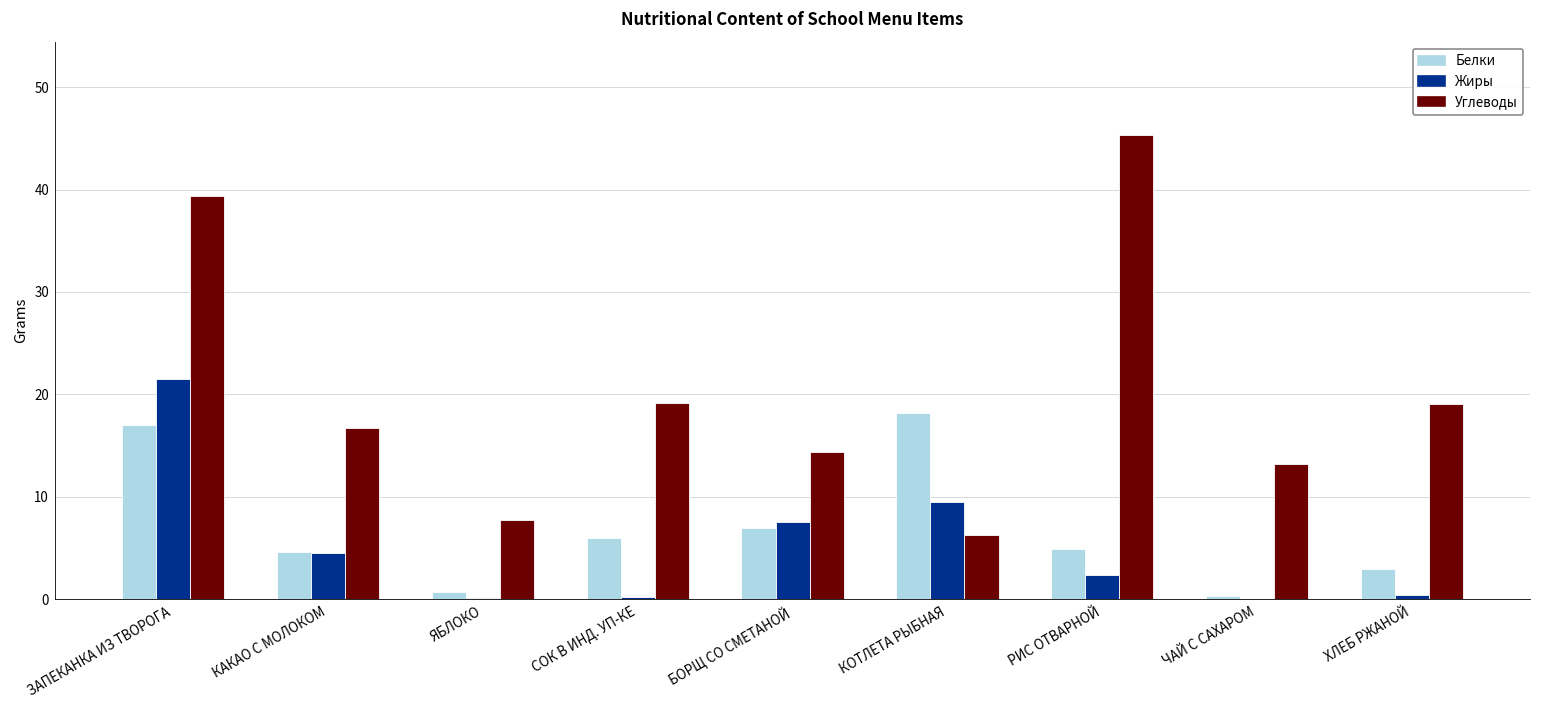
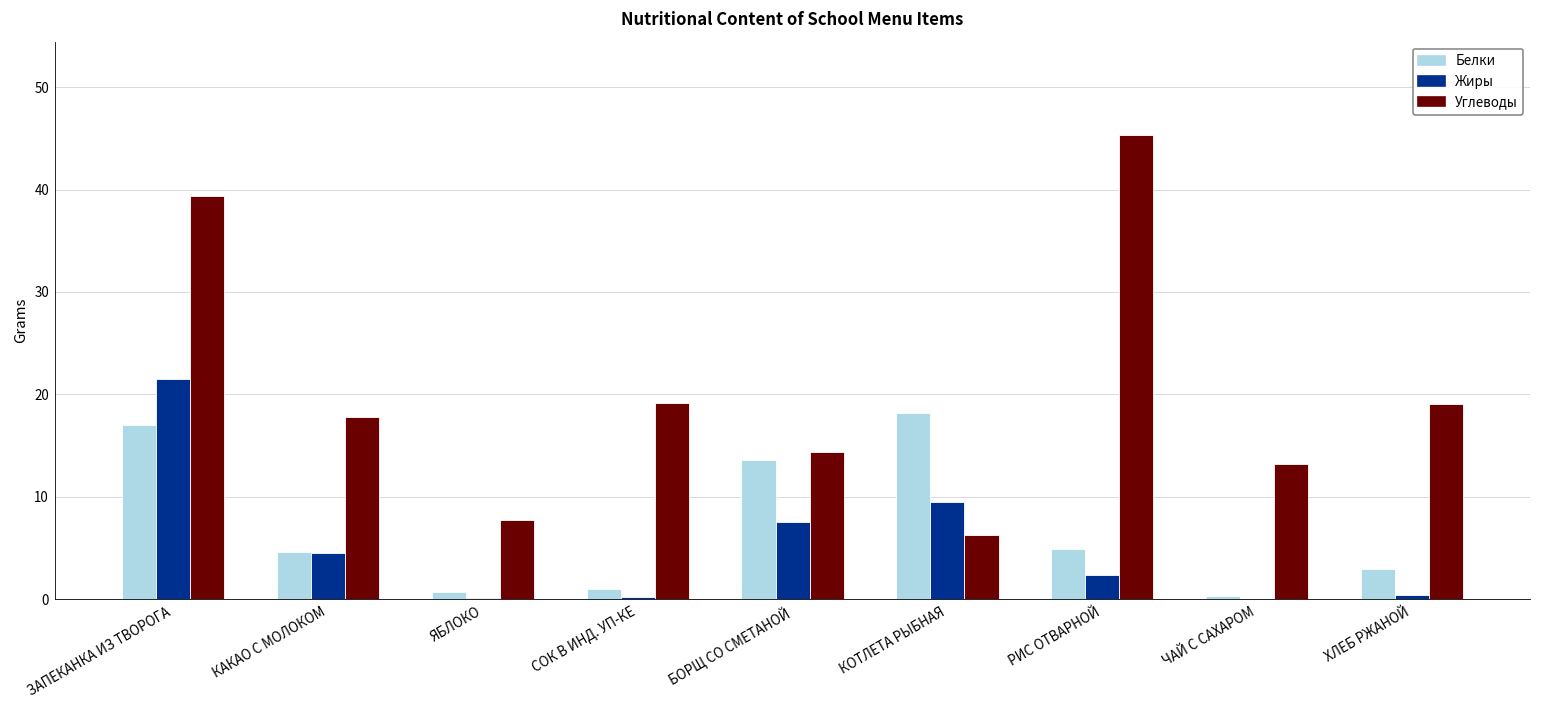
  {
    "Белки": {
      "ЗАПЕКАНКА ИЗ ТВОРОГА": 17,
      "КАКАО С МОЛОКОМ": 5,
      "ЯБЛОКО": 1,
-     "СОК В ИНД. УП-КЕ": 6,
-     "БОРЩ СО СМЕТАНОЙ": 7,
+     "СОК В ИНД. УП-КЕ": 1,
+     "БОРЩ СО СМЕТАНОЙ": 14,
      "КОТЛЕТА РЫБНАЯ": 18,
      "РИС ОТВАРНОЙ": 5,
      "ХЛЕБ РЖАНОЙ": 3
    },
    "Жиры": {
      "ЗАПЕКАНКА ИЗ ТВОРОГА": 22,
      "КАКАО С МОЛОКОМ": 4,
      "БОРЩ СО СМЕТАНОЙ": 8,
      "КОТЛЕТА РЫБНАЯ": 9,
      "РИС ОТВАРНОЙ": 2,
      "ЧАЙ С САХАРОМ": 0,
      "ХЛЕБ РЖАНОЙ": 0
    },
    "Углеводы": {
      "ЗАПЕКАНКА ИЗ ТВОРОГА": 39,
-     "КАКАО С МОЛОКОМ": 17,
+     "КАКАО С МОЛОКОМ": 18,
      "ЯБЛОКО": 8,
      "СОК В ИНД. УП-КЕ": 19,
      "БОРЩ СО СМЕТАНОЙ": 14,
      "КОТЛЕТА РЫБНАЯ": 6,
      "РИС ОТВАРНОЙ": 45,
      "ЧАЙ С САХАРОМ": 13,
      "ХЛЕБ РЖАНОЙ": 19
    }
  }
